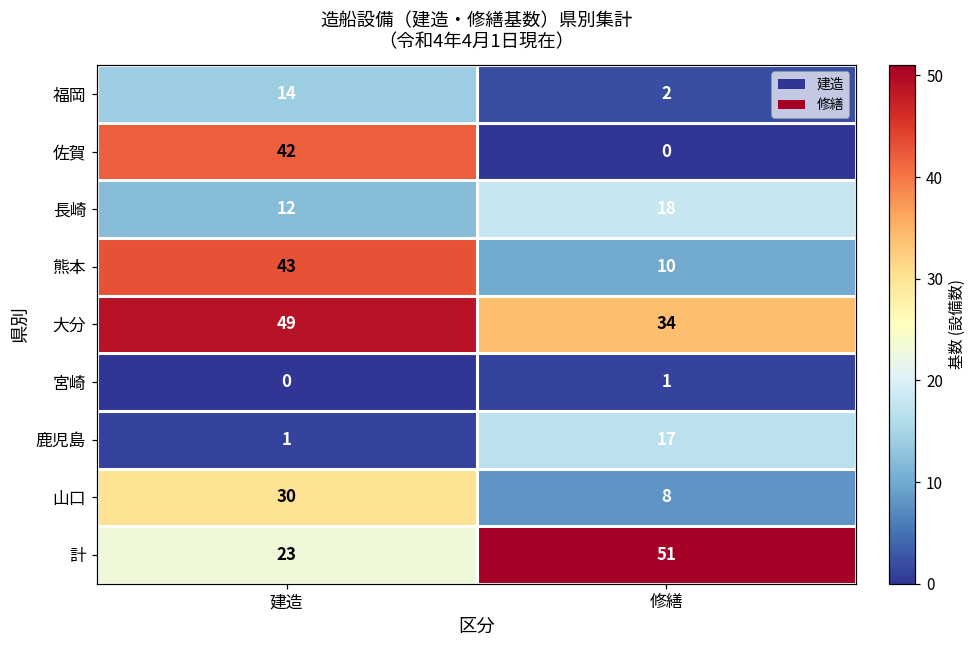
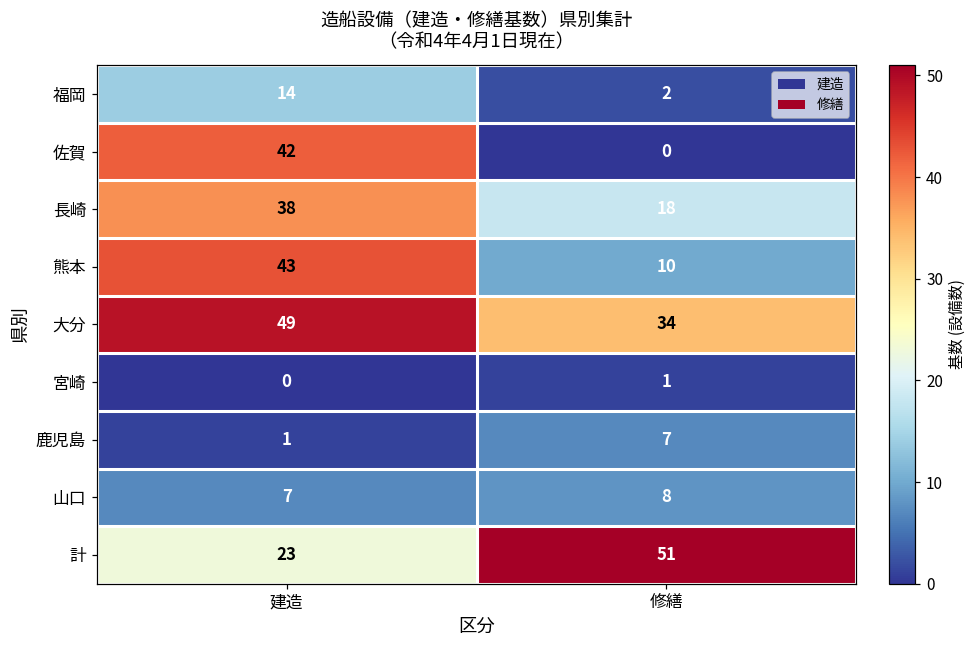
  {
    "福岡": {
      "建造": 14,
      "修繕": 2
    },
    "佐賀": {
      "建造": 42,
      "修繕": 0
    },
    "長崎": {
-     "建造": 12,
+     "建造": 38,
      "修繕": 18
    },
    "熊本": {
      "建造": 43,
      "修繕": 10
    },
    "大分": {
      "建造": 49,
      "修繕": 34
    },
    "宮崎": {
      "建造": 0,
      "修繕": 1
    },
    "鹿児島": {
      "建造": 1,
-     "修繕": 17
+     "修繕": 7
    },
    "山口": {
-     "建造": 30,
+     "建造": 7,
      "修繕": 8
    },
    "計": {
      "建造": 23,
      "修繕": 51
    }
  }
